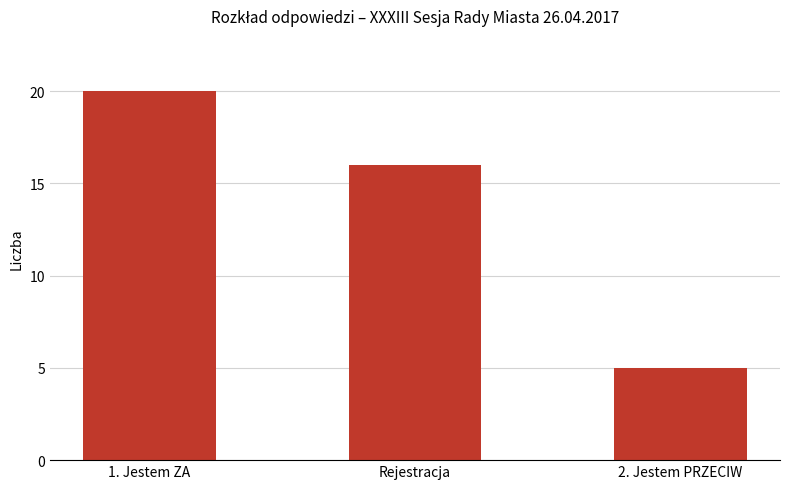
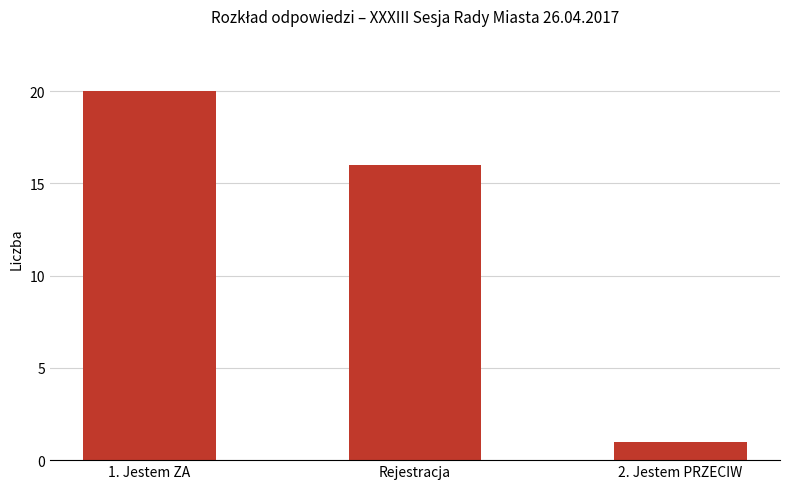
  {
    "1. Jestem ZA": 20,
    "Rejestracja": 16,
-   "2. Jestem PRZECIW": 5
+   "2. Jestem PRZECIW": 1
  }
